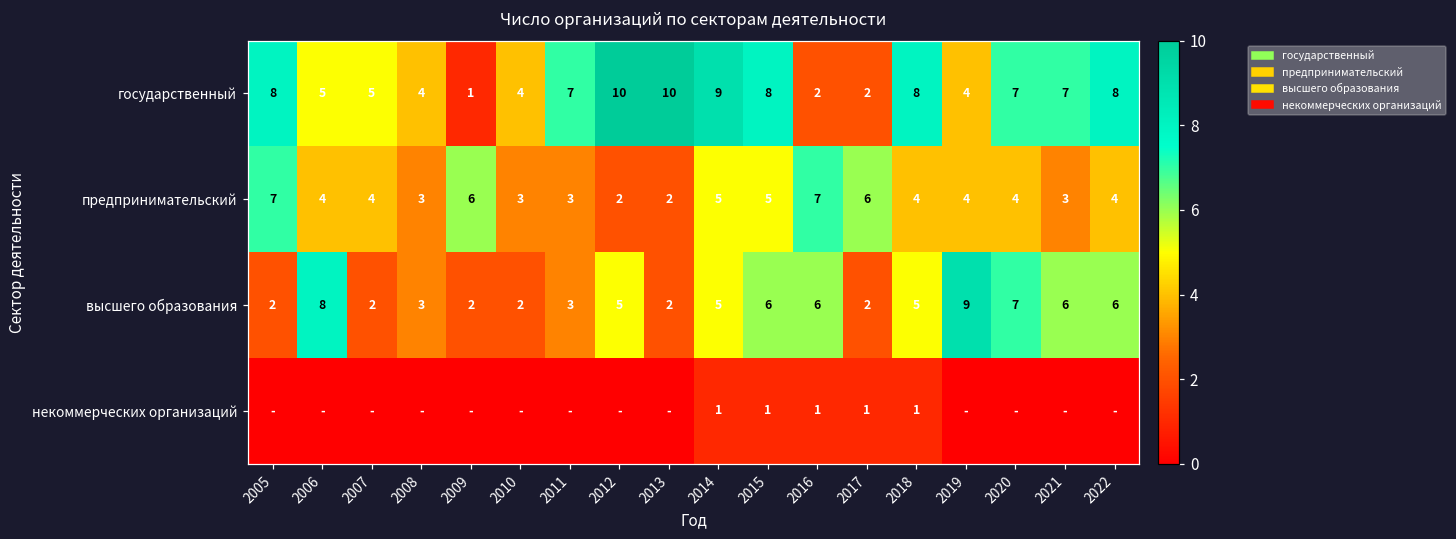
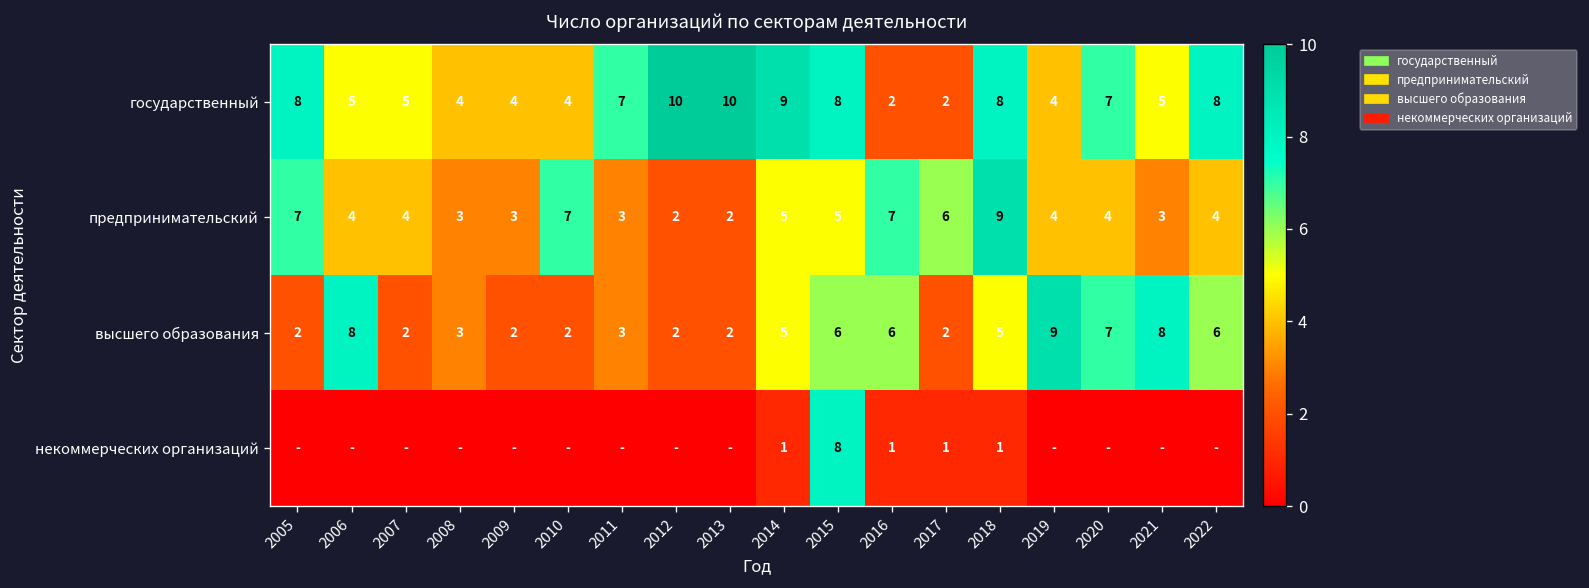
  {
    "государственный": {
      "2005": 8,
      "2006": 5,
      "2007": 5,
      "2008": 4,
-     "2009": 1,
+     "2009": 4,
      "2010": 4,
      "2011": 7,
      "2012": 10,
      "2013": 10,
      "2014": 9,
      "2015": 8,
      "2016": 2,
      "2017": 2,
      "2018": 8,
      "2019": 4,
      "2020": 7,
-     "2021": 7,
+     "2021": 5,
      "2022": 8
    },
    "предпринимательский": {
      "2005": 7,
      "2006": 4,
      "2007": 4,
      "2008": 3,
-     "2009": 6,
-     "2010": 3,
+     "2009": 3,
+     "2010": 7,
      "2011": 3,
      "2012": 2,
      "2013": 2,
      "2014": 5,
      "2015": 5,
      "2016": 7,
      "2017": 6,
-     "2018": 4,
+     "2018": 9,
      "2019": 4,
      "2020": 4,
      "2021": 3,
      "2022": 4
    },
    "высшего образования": {
      "2005": 2,
      "2006": 8,
      "2007": 2,
      "2008": 3,
      "2009": 2,
      "2010": 2,
      "2011": 3,
-     "2012": 5,
+     "2012": 2,
      "2013": 2,
      "2014": 5,
      "2015": 6,
      "2016": 6,
      "2017": 2,
      "2018": 5,
      "2019": 9,
      "2020": 7,
-     "2021": 6,
+     "2021": 8,
      "2022": 6
    },
    "некоммерческих организаций": {
      "2014": 1,
-     "2015": 1,
+     "2015": 8,
      "2016": 1,
      "2017": 1,
      "2018": 1
    }
  }
